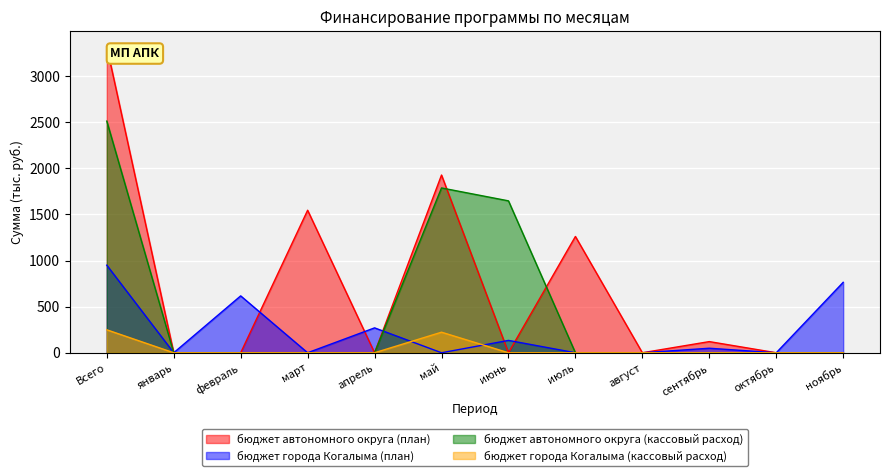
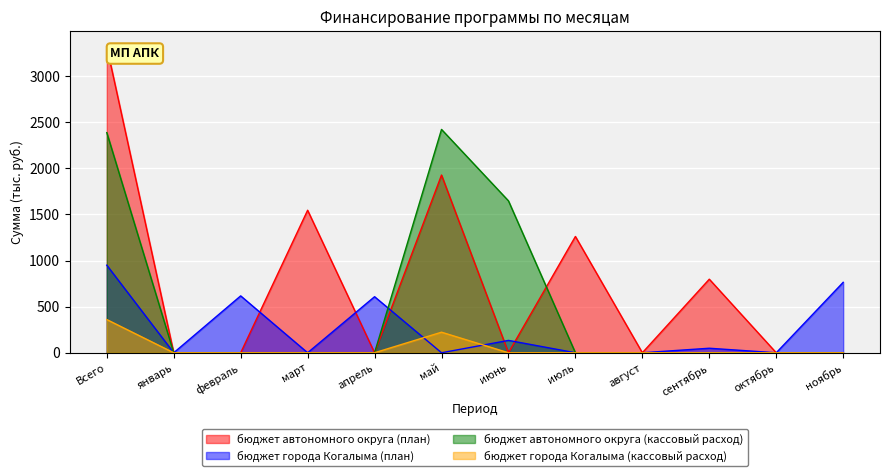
  {
    "бюджет автономного округа (план)": {
      "март": 1500,
      "май": 1900,
      "июль": 1300,
-     "сентябрь": 100
+     "сентябрь": 800
    },
    "бюджет города Когалыма (план)": {
      "Всего": 1000,
      "февраль": 600,
-     "апрель": 300,
+     "апрель": 600,
      "май": 0,
      "июнь": 100,
      "сентябрь": 0,
      "ноябрь": 800
    },
    "бюджет автономного округа (кассовый расход)": {
-     "Всего": 2500,
-     "май": 1800,
+     "Всего": 2400,
+     "май": 2400,
      "июнь": 1600
    },
    "бюджет города Когалыма (кассовый расход)": {
-     "Всего": 200,
+     "Всего": 400,
      "май": 200
    }
  }
